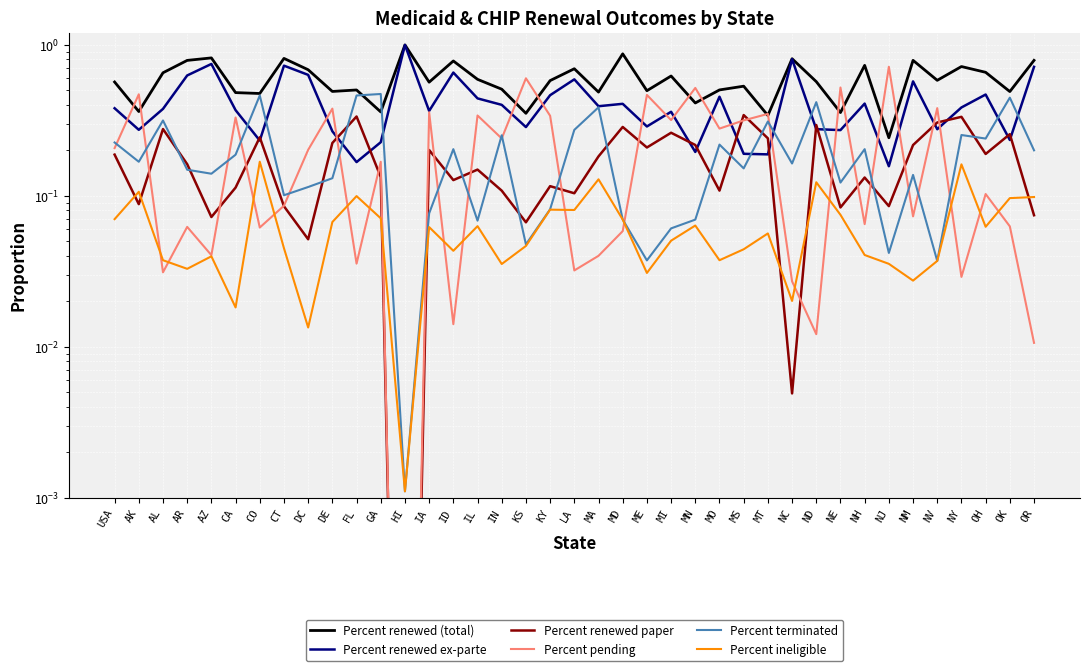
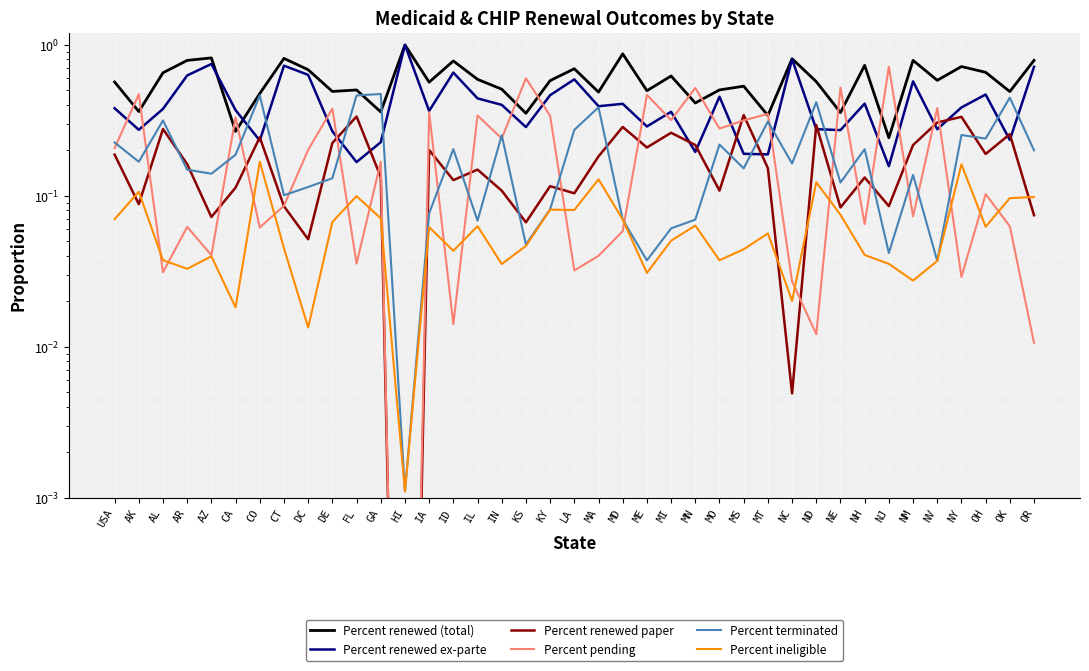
  {
    "Percent renewed (total)": {
      "USA": 0.57,
      "AK": 0.36,
      "AL": 0.65,
      "AR": 0.8,
      "AZ": 0.8,
-     "CA": 0.48,
+     "CA": 0.27,
      "CT": 0.8,
      "DC": 0.7,
      "DE": 0.49,
      "FL": 0.50,
      "GA": 0.36,
      "IA": 0.57,
      "ID": 0.8,
      "IL": 0.59,
      "IN": 0.51,
      "KS": 0.35,
      "KY": 0.58,
      "LA": 0.7,
      "MA": 0.49,
      "MD": 0.9,
      "ME": 0.50,
      "MI": 0.62,
      "MN": 0.41,
      "MO": 0.50,
      "MS": 0.53,
      "ND": 0.57,
      "NE": 0.36,
      "NH": 0.7,
      "NJ": 0.24,
      "NM": 0.8,
      "NV": 0.58,
      "NY": 0.7,
      "OH": 0.7,
      "OK": 0.49,
      "OR": 0.8
    },
    "Percent renewed paper": {
      "USA": 0.19,
      "AK": 0.09,
      "AL": 0.28,
      "AR": 0.16,
      "AZ": 0.07,
      "CA": 0.11,
      "CO": 0.24,
      "DC": 0.05,
      "DE": 0.22,
      "FL": 0.34,
      "GA": 0.13,
      "IA": 0.20,
      "ID": 0.13,
      "IL": 0.15,
      "IN": 0.11,
      "KS": 0.07,
      "KY": 0.12,
      "LA": 0.10,
      "MA": 0.18,
      "MD": 0.29,
      "ME": 0.21,
      "MI": 0.26,
      "MN": 0.22,
      "MO": 0.11,
      "MS": 0.34,
-     "MT": 0.24,
+     "MT": 0.15,
      "NC": 0.0049,
      "ND": 0.29,
      "NE": 0.08,
      "NH": 0.13,
      "NJ": 0.09,
      "NM": 0.22,
      "NV": 0.31,
      "NY": 0.33,
      "OH": 0.19,
      "OK": 0.26,
      "OR": 0.07
    }
  }
